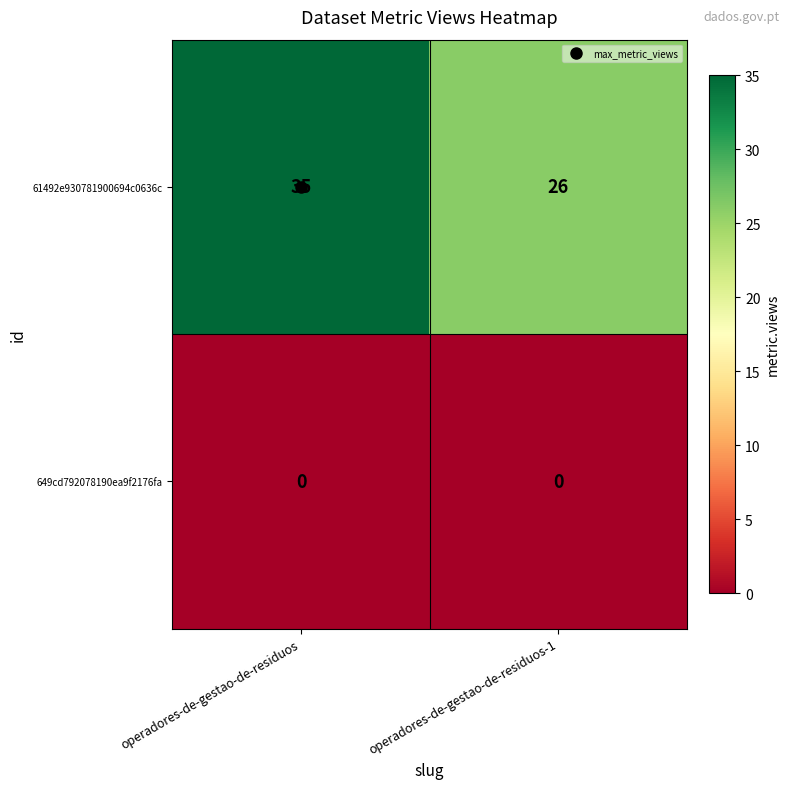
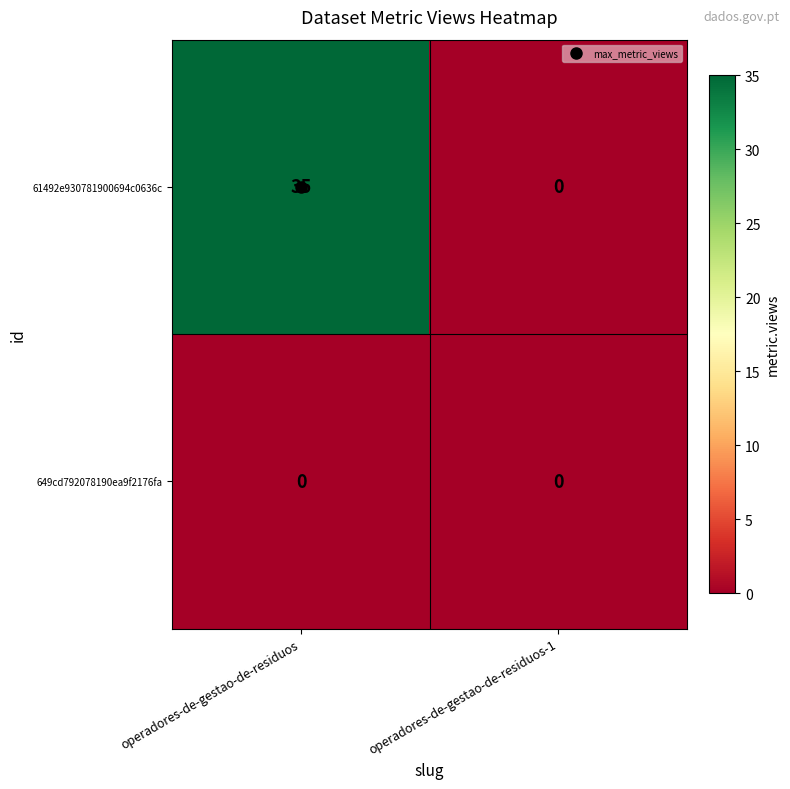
  {
    "61492e930781900694c0636c": {
-     "operadores-de-gestao-de-residuos-1": 26
+     "operadores-de-gestao-de-residuos-1": 0
    },
    "649cd792078190ea9f2176fa": {
      "operadores-de-gestao-de-residuos": 0,
      "operadores-de-gestao-de-residuos-1": 0
    }
  }
